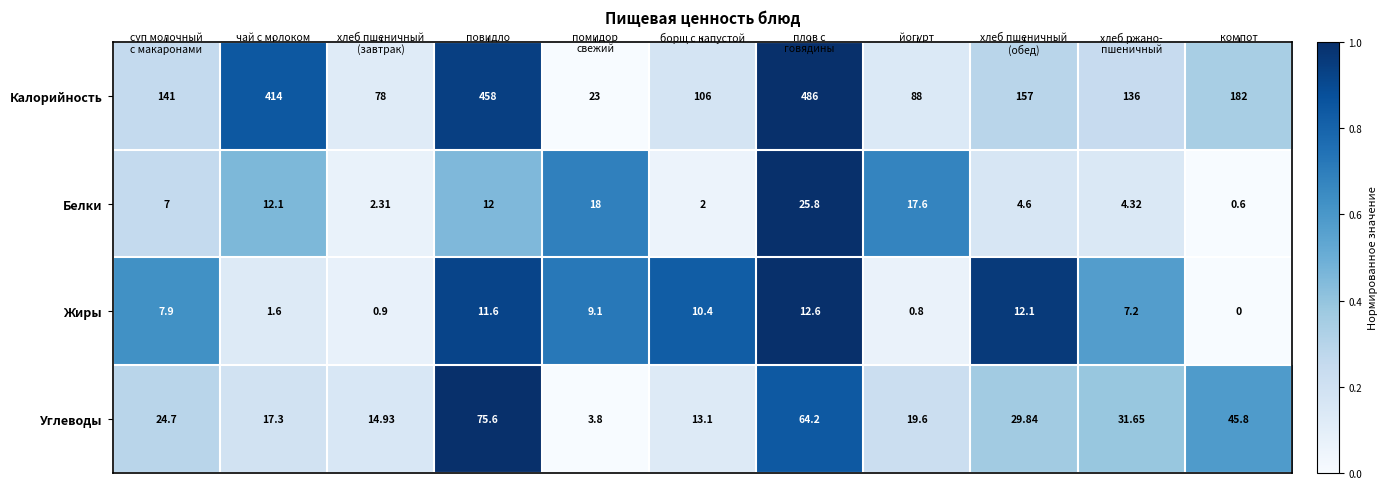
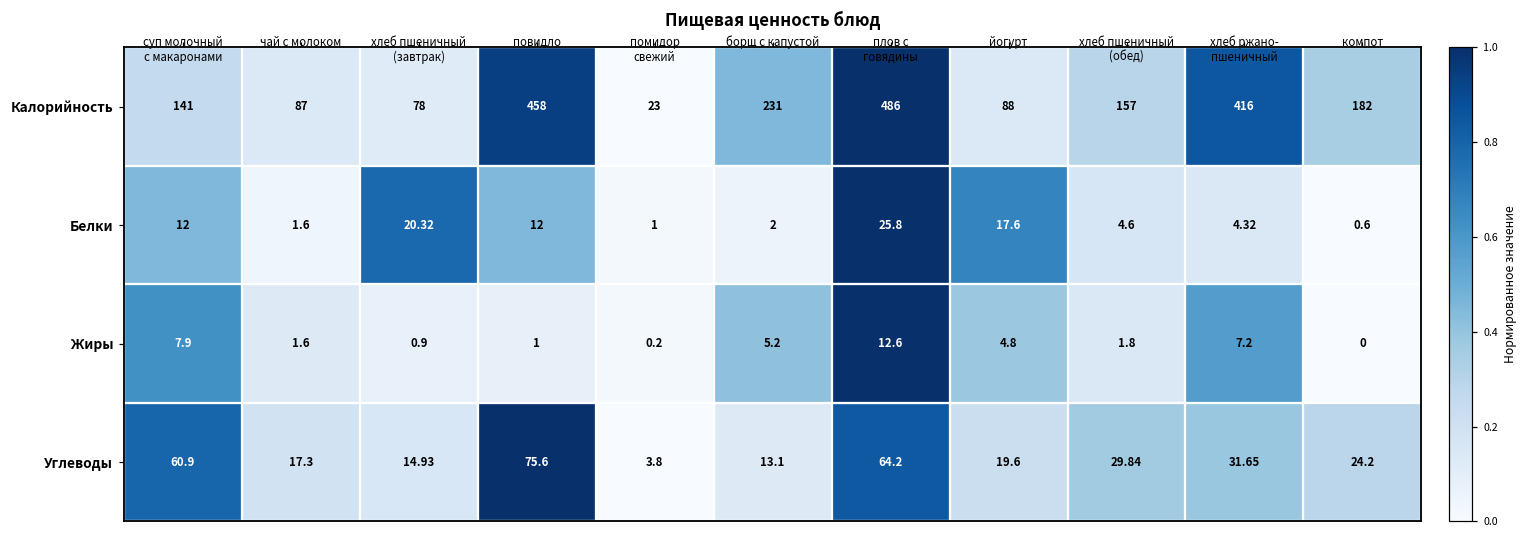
  {
    "Калорийность": {
      "суп молочный с макаронами": 141,
-     "чай с молоком": 414,
+     "чай с молоком": 87,
      "хлеб пшеничный (завтрак)": 78,
      "повидло": 458,
      "помидор свежий": 23,
-     "борщ с капустой": 106,
+     "борщ с капустой": 231,
      "плов с говядины": 486,
      "йогурт": 88,
      "хлеб пшеничный (обед)": 157,
-     "хлеб ржано- пшеничный": 136,
+     "хлеб ржано- пшеничный": 416,
      "компот": 182
    },
    "Белки": {
-     "суп молочный с макаронами": 7,
-     "чай с молоком": 12.1,
-     "хлеб пшеничный (завтрак)": 2.31,
+     "суп молочный с макаронами": 12,
+     "чай с молоком": 1.6,
+     "хлеб пшеничный (завтрак)": 20.32,
      "повидло": 12,
-     "помидор свежий": 18,
+     "помидор свежий": 1,
      "борщ с капустой": 2,
      "плов с говядины": 25.8,
      "йогурт": 17.6,
      "хлеб пшеничный (обед)": 4.6,
      "хлеб ржано- пшеничный": 4.32,
      "компот": 0.6
    },
    "Жиры": {
      "суп молочный с макаронами": 7.9,
      "чай с молоком": 1.6,
      "хлеб пшеничный (завтрак)": 0.9,
-     "повидло": 11.6,
-     "помидор свежий": 9.1,
-     "борщ с капустой": 10.4,
+     "повидло": 1,
+     "помидор свежий": 0.2,
+     "борщ с капустой": 5.2,
      "плов с говядины": 12.6,
-     "йогурт": 0.8,
-     "хлеб пшеничный (обед)": 12.1,
+     "йогурт": 4.8,
+     "хлеб пшеничный (обед)": 1.8,
      "хлеб ржано- пшеничный": 7.2,
      "компот": 0
    },
    "Углеводы": {
-     "суп молочный с макаронами": 24.7,
+     "суп молочный с макаронами": 60.9,
      "чай с молоком": 17.3,
      "хлеб пшеничный (завтрак)": 14.93,
      "повидло": 75.6,
      "помидор свежий": 3.8,
      "борщ с капустой": 13.1,
      "плов с говядины": 64.2,
      "йогурт": 19.6,
      "хлеб пшеничный (обед)": 29.84,
      "хлеб ржано- пшеничный": 31.65,
-     "компот": 45.8
+     "компот": 24.2
    }
  }
